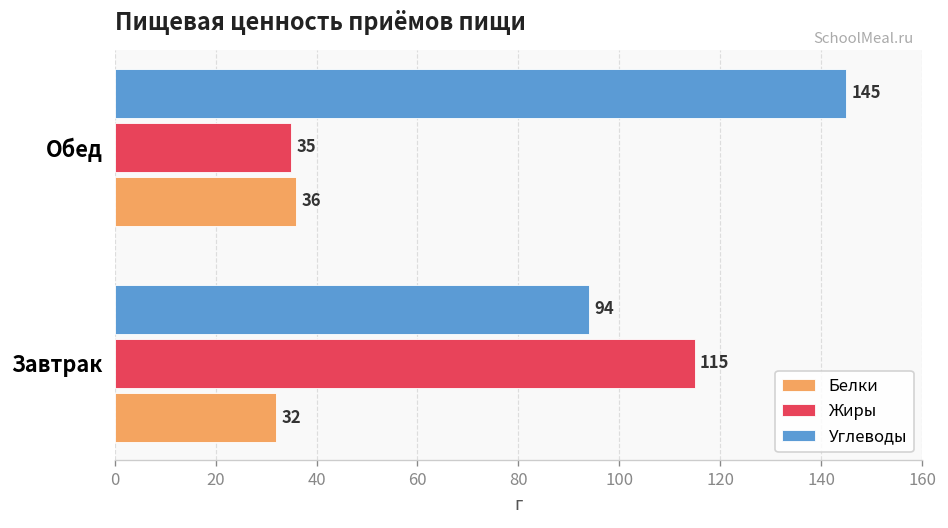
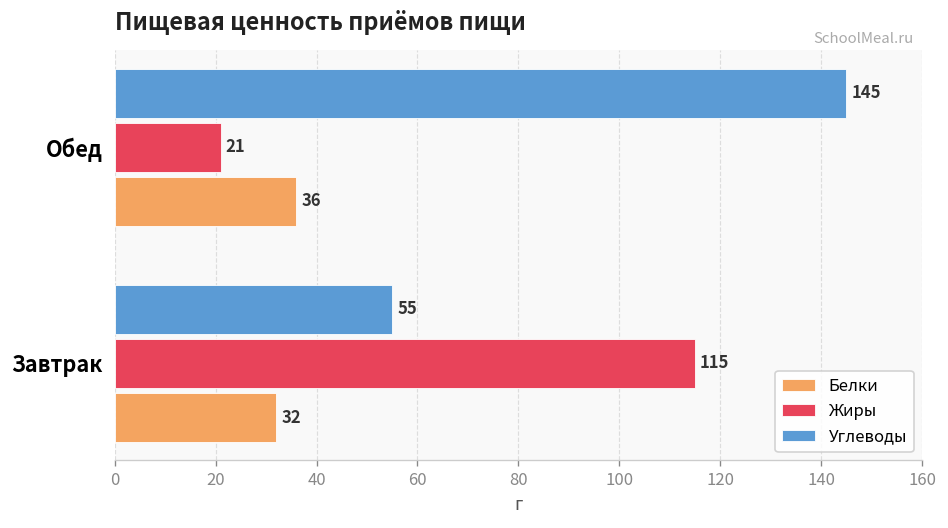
  {
    "Белки": {
      "Обед": 36,
      "Завтрак": 32
    },
    "Жиры": {
-     "Обед": 35,
+     "Обед": 21,
      "Завтрак": 115
    },
    "Углеводы": {
      "Обед": 145,
-     "Завтрак": 94
+     "Завтрак": 55
    }
  }
